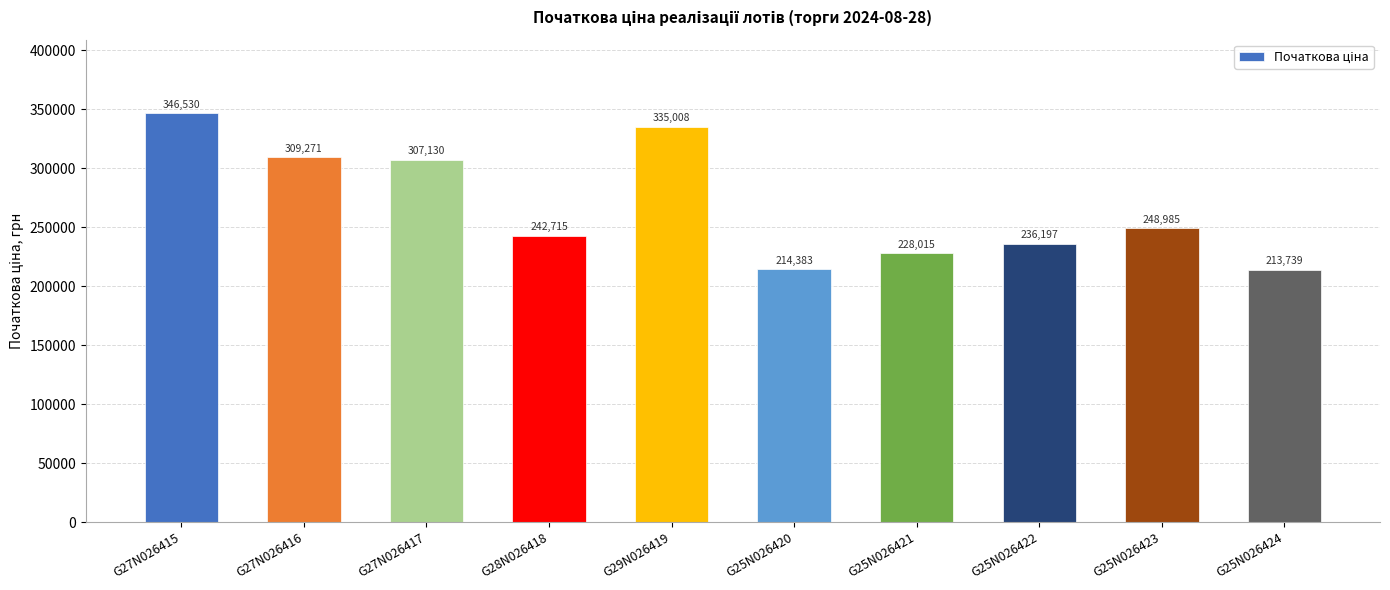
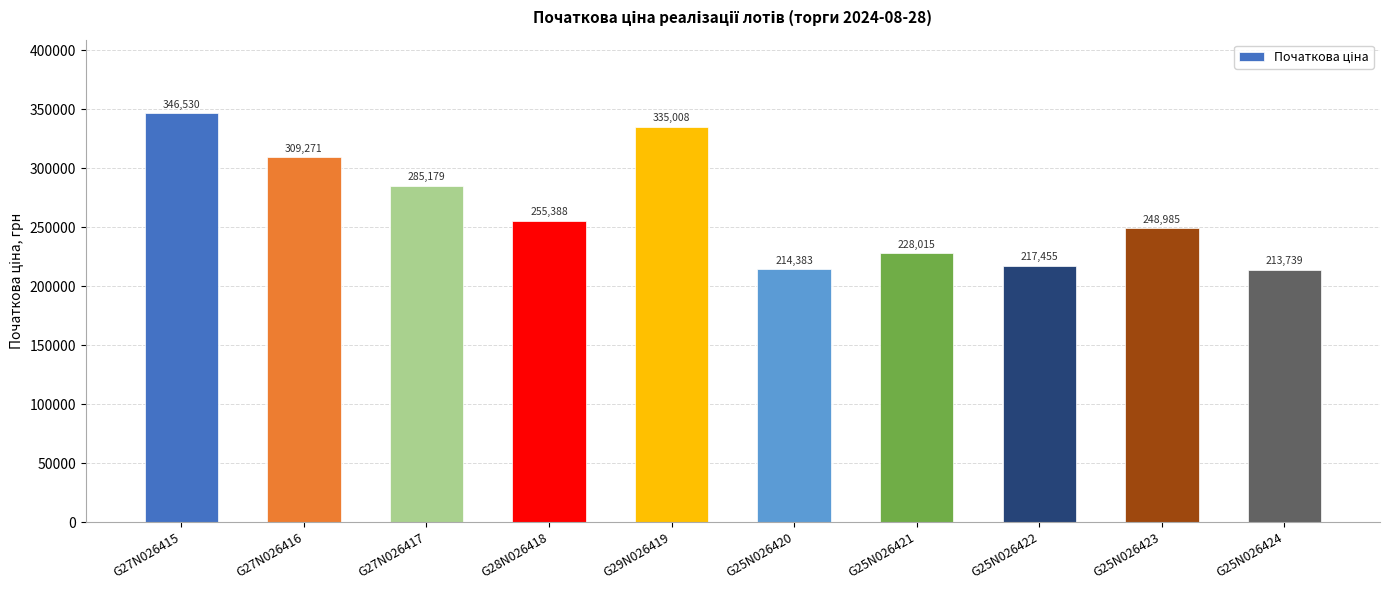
  {
    "G27N026415": "346,530",
    "G27N026416": "309,271",
-   "G27N026417": "307,130",
-   "G28N026418": "242,715",
+   "G27N026417": "285,179",
+   "G28N026418": "255,388",
    "G29N026419": "335,008",
    "G25N026420": "214,383",
    "G25N026421": "228,015",
-   "G25N026422": "236,197",
+   "G25N026422": "217,455",
    "G25N026423": "248,985",
    "G25N026424": "213,739"
  }
